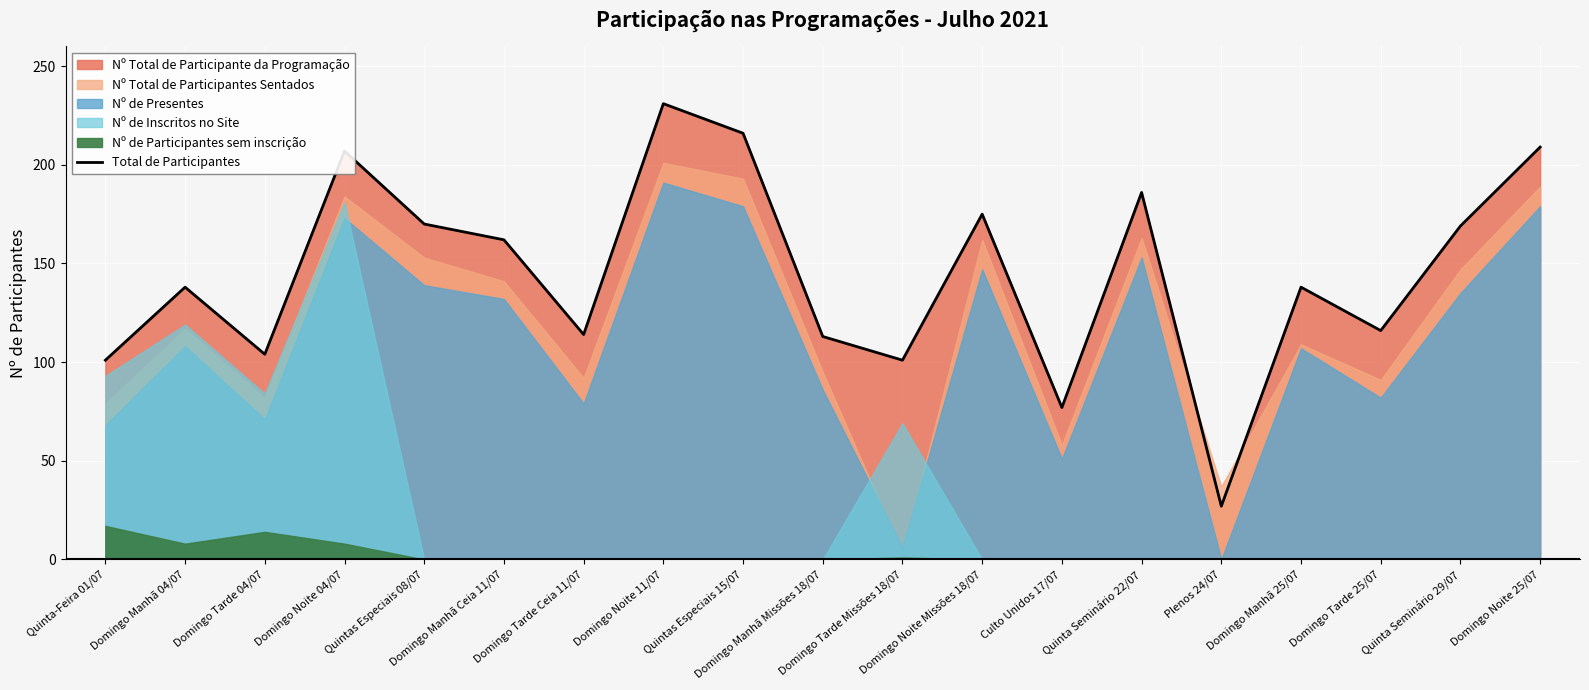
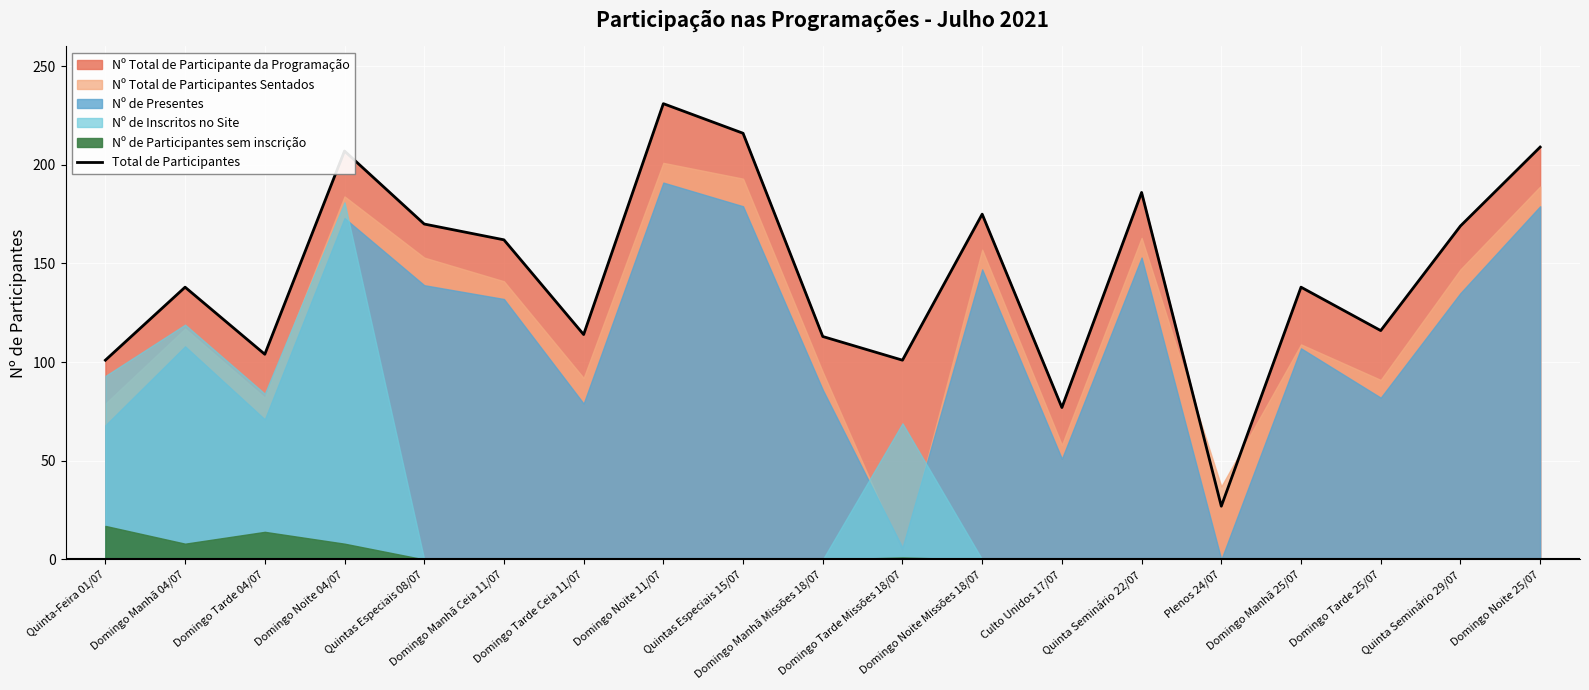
  {
    "Nº Total de Participante da Programação": {
      "Quinta-Feira 01/07": 101,
      "Domingo Manhã 04/07": 138,
      "Domingo Tarde 04/07": 104,
      "Quintas Especiais 08/07": 170,
      "Domingo Manhã Ceia 11/07": 162,
      "Domingo Tarde Ceia 11/07": 114,
      "Domingo Noite 11/07": 231,
      "Quintas Especiais 15/07": 216,
      "Domingo Manhã Missões 18/07": 113,
      "Domingo Tarde Missões 18/07": 101,
      "Domingo Noite Missões 18/07": 175,
      "Culto Unidos 17/07": 77,
      "Quinta Seminário 22/07": 186,
      "Plenos 24/07": 27,
      "Domingo Manhã 25/07": 138,
      "Domingo Tarde 25/07": 116,
      "Quinta Seminário 29/07": 169,
      "Domingo Noite 25/07": 209
    },
    "Nº Total de Participantes Sentados": {
      "Quinta-Feira 01/07": 79,
      "Domingo Manhã 04/07": 117,
      "Domingo Tarde 04/07": 82,
      "Domingo Noite 04/07": 184,
      "Quintas Especiais 08/07": 153,
      "Domingo Manhã Ceia 11/07": 141,
      "Domingo Tarde Ceia 11/07": 92,
      "Domingo Noite 11/07": 201,
      "Quintas Especiais 15/07": 193,
      "Domingo Manhã Missões 18/07": 95,
      "Domingo Tarde Missões 18/07": 3,
-     "Domingo Noite Missões 18/07": 162,
+     "Domingo Noite Missões 18/07": 157,
      "Culto Unidos 17/07": 58,
      "Quinta Seminário 22/07": 163,
      "Plenos 24/07": 37,
      "Domingo Manhã 25/07": 109,
      "Domingo Tarde 25/07": 91,
      "Quinta Seminário 29/07": 147,
      "Domingo Noite 25/07": 189
    },
    "Nº de Participantes sem inscrição": {
      "Quinta-Feira 01/07": 17,
      "Domingo Manhã 04/07": 8,
      "Domingo Tarde 04/07": 14,
      "Domingo Noite 04/07": 8
    }
  }
